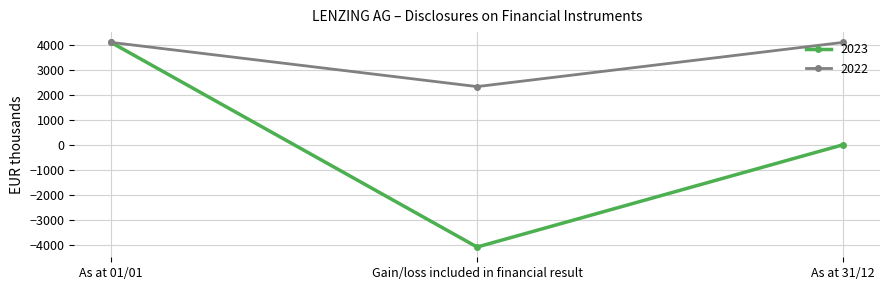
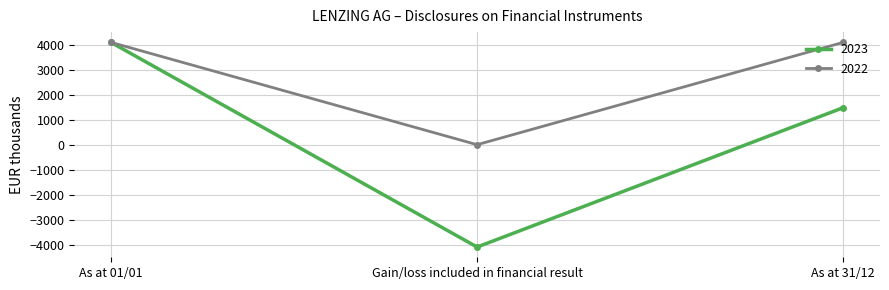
  {
    "2023": {
      "Gain/loss included in financial result": -4100,
-     "As at 31/12": 0
+     "As at 31/12": 1500
    },
    "2022": {
-     "Gain/loss included in financial result": 2300,
+     "Gain/loss included in financial result": 0,
      "As at 31/12": 4100
    }
  }
